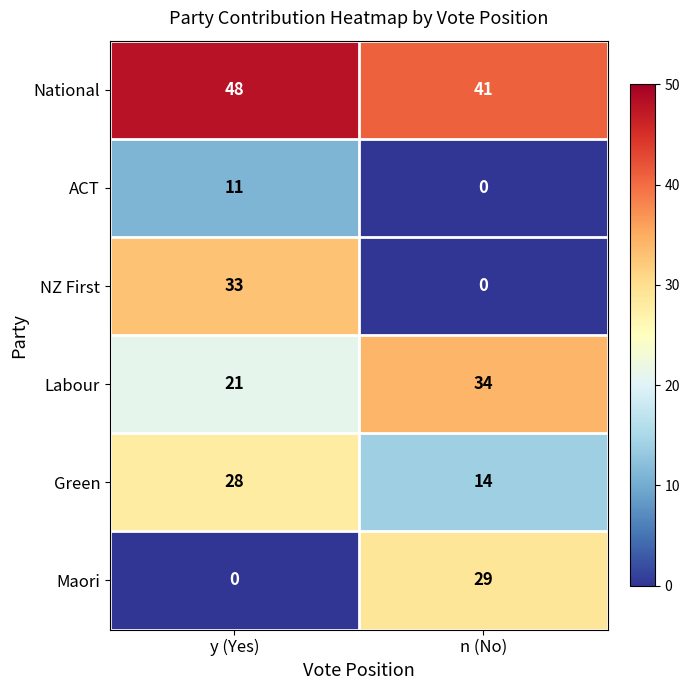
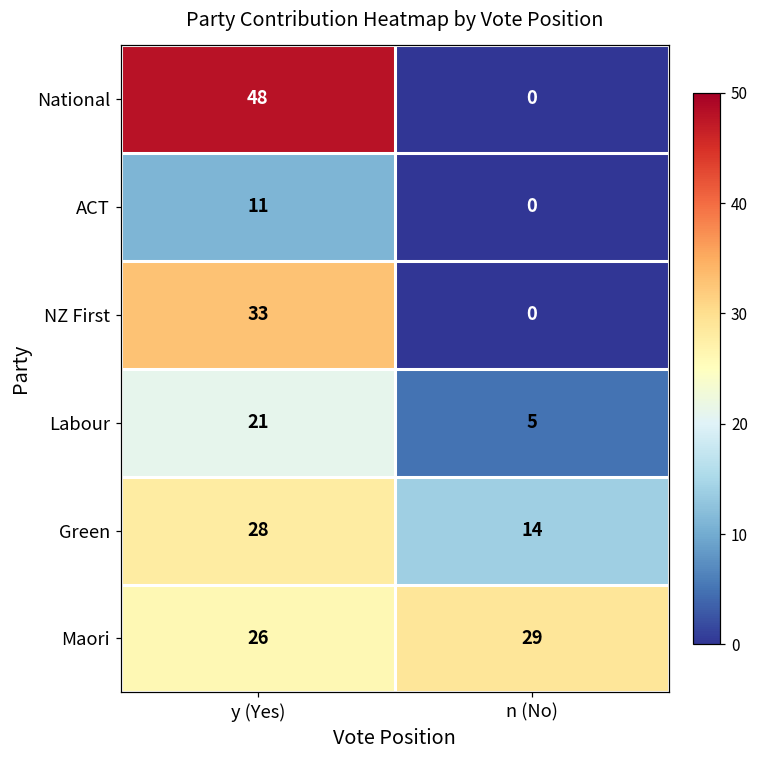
  {
    "National": {
      "y (Yes)": 48,
-     "n (No)": 41
+     "n (No)": 0
    },
    "ACT": {
      "y (Yes)": 11,
      "n (No)": 0
    },
    "NZ First": {
      "y (Yes)": 33,
      "n (No)": 0
    },
    "Labour": {
      "y (Yes)": 21,
-     "n (No)": 34
+     "n (No)": 5
    },
    "Green": {
      "y (Yes)": 28,
      "n (No)": 14
    },
    "Maori": {
-     "y (Yes)": 0,
+     "y (Yes)": 26,
      "n (No)": 29
    }
  }
